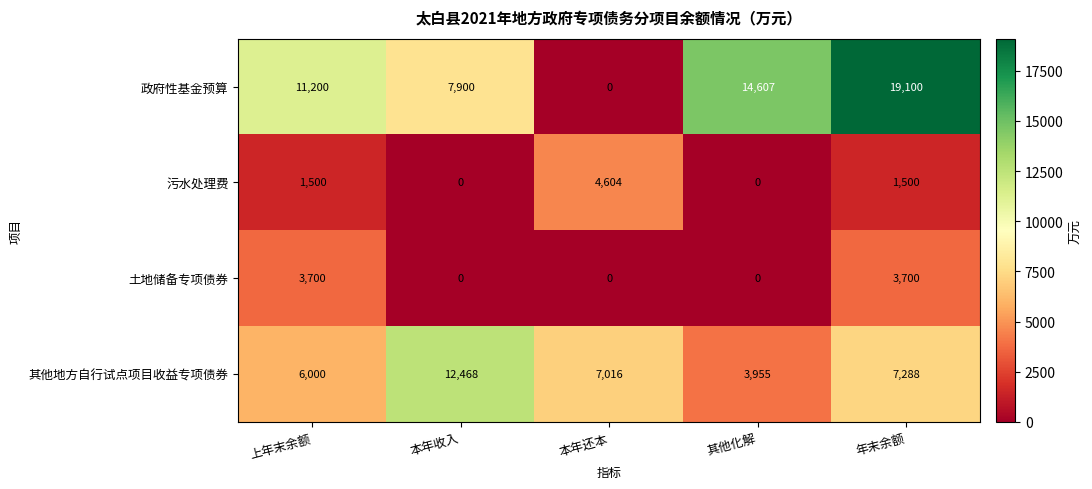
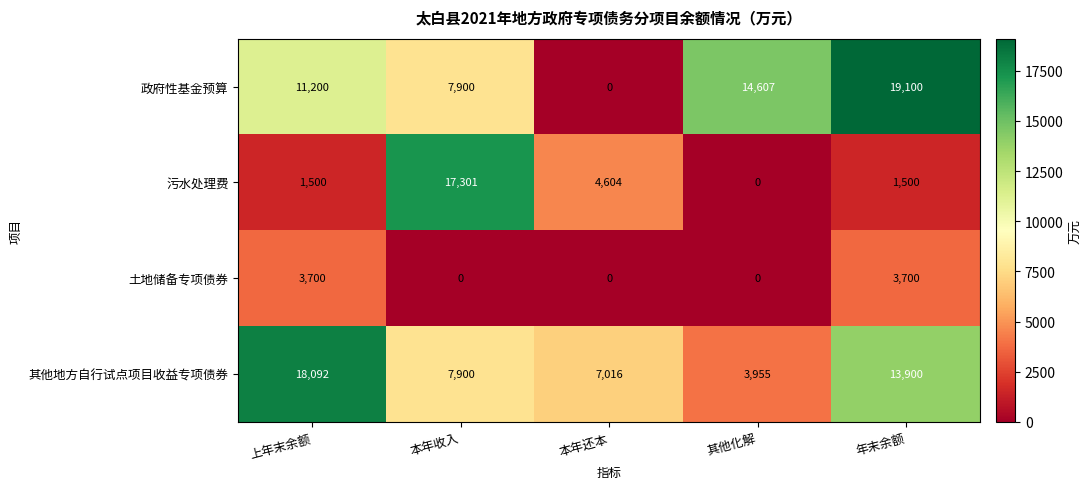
  {
    "政府性基金预算": {
      "上年末余额": "11,200",
      "本年收入": "7,900",
      "本年还本": "0",
      "其他化解": "14,607",
      "年末余额": "19,100"
    },
    "污水处理费": {
      "上年末余额": "1,500",
-     "本年收入": "0",
+     "本年收入": "17,301",
      "本年还本": "4,604",
      "其他化解": "0",
      "年末余额": "1,500"
    },
    "土地储备专项债券": {
      "上年末余额": "3,700",
      "本年收入": "0",
      "本年还本": "0",
      "其他化解": "0",
      "年末余额": "3,700"
    },
    "其他地方自行试点项目收益专项债券": {
-     "上年末余额": "6,000",
-     "本年收入": "12,468",
+     "上年末余额": "18,092",
+     "本年收入": "7,900",
      "本年还本": "7,016",
      "其他化解": "3,955",
-     "年末余额": "7,288"
+     "年末余额": "13,900"
    }
  }
